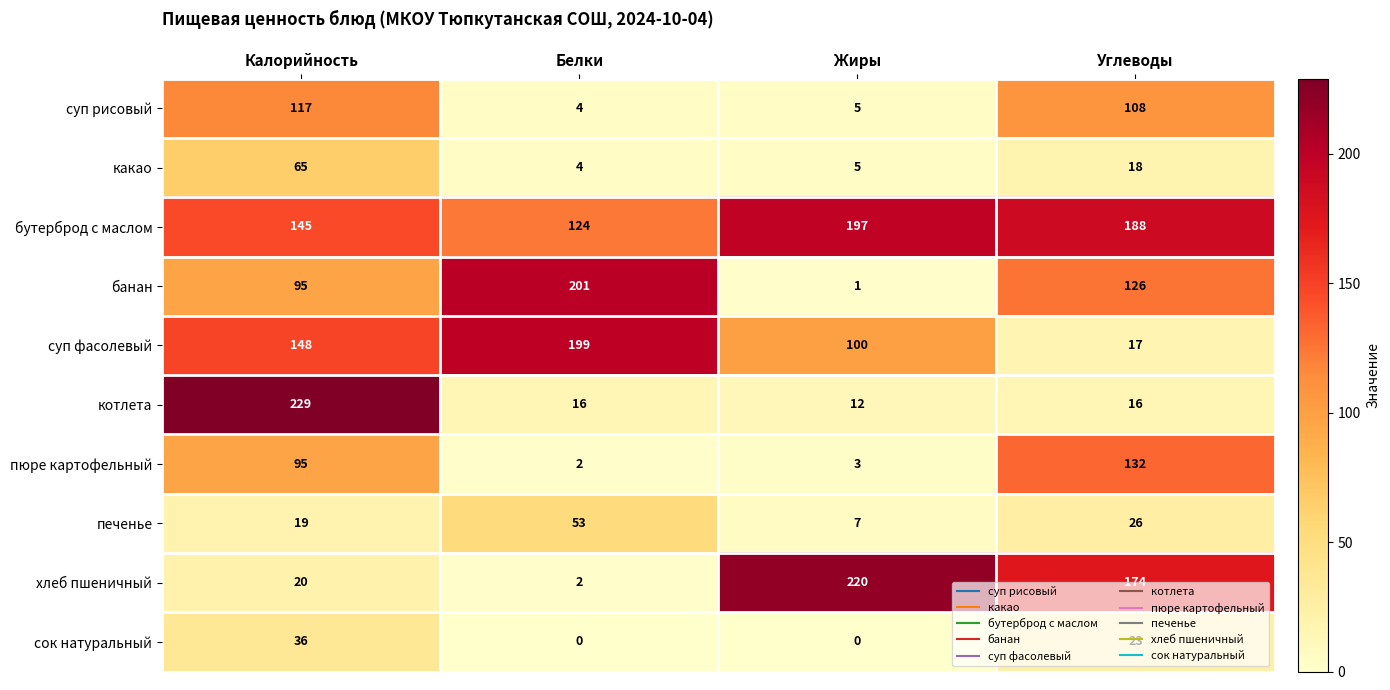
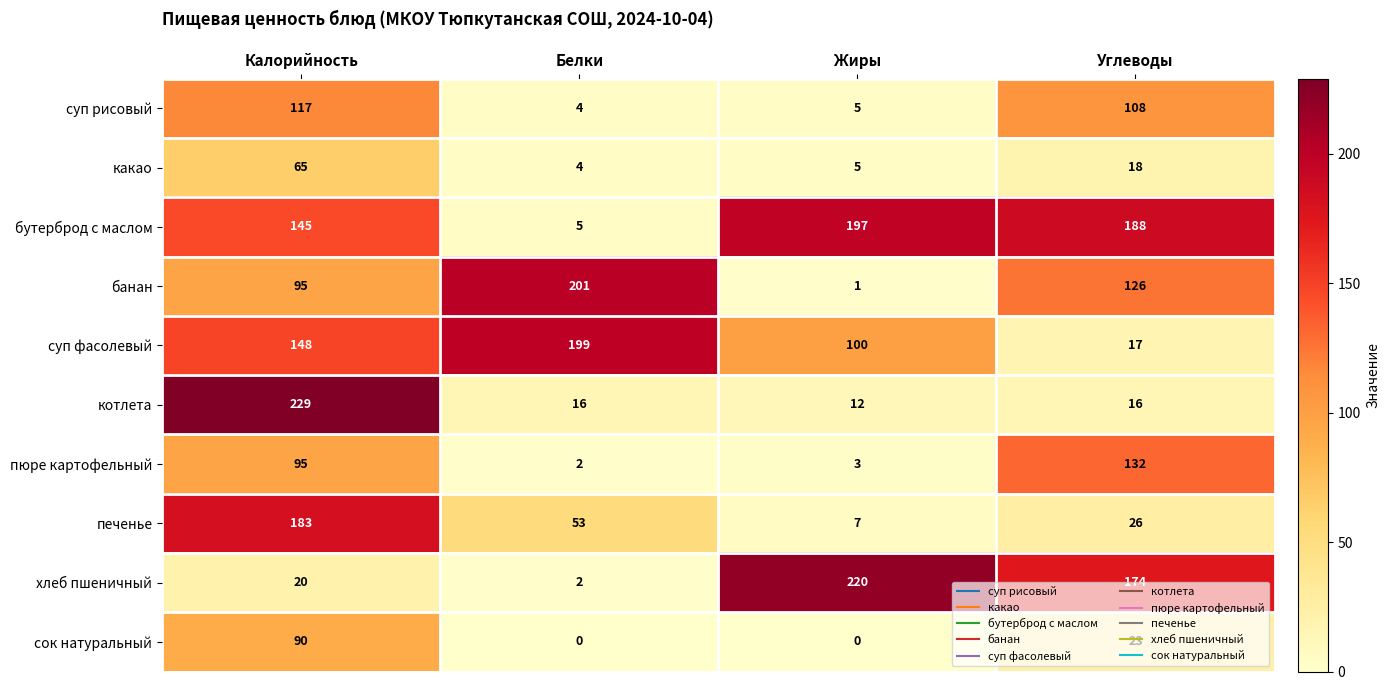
  {
    "суп рисовый": {
      "Калорийность": 117,
      "Белки": 4,
      "Жиры": 5,
      "Углеводы": 108
    },
    "какао": {
      "Калорийность": 65,
      "Белки": 4,
      "Жиры": 5,
      "Углеводы": 18
    },
    "бутерброд с маслом": {
      "Калорийность": 145,
-     "Белки": 124,
+     "Белки": 5,
      "Жиры": 197,
      "Углеводы": 188
    },
    "банан": {
      "Калорийность": 95,
      "Белки": 201,
      "Жиры": 1,
      "Углеводы": 126
    },
    "суп фасолевый": {
      "Калорийность": 148,
      "Белки": 199,
      "Жиры": 100,
      "Углеводы": 17
    },
    "котлета": {
      "Калорийность": 229,
      "Белки": 16,
      "Жиры": 12,
      "Углеводы": 16
    },
    "пюре картофельный": {
      "Калорийность": 95,
      "Белки": 2,
      "Жиры": 3,
      "Углеводы": 132
    },
    "печенье": {
-     "Калорийность": 19,
+     "Калорийность": 183,
      "Белки": 53,
      "Жиры": 7,
      "Углеводы": 26
    },
    "хлеб пшеничный": {
      "Калорийность": 20,
      "Белки": 2,
      "Жиры": 220
    },
    "сок натуральный": {
-     "Калорийность": 36,
+     "Калорийность": 90,
      "Белки": 0,
      "Жиры": 0
    }
  }
